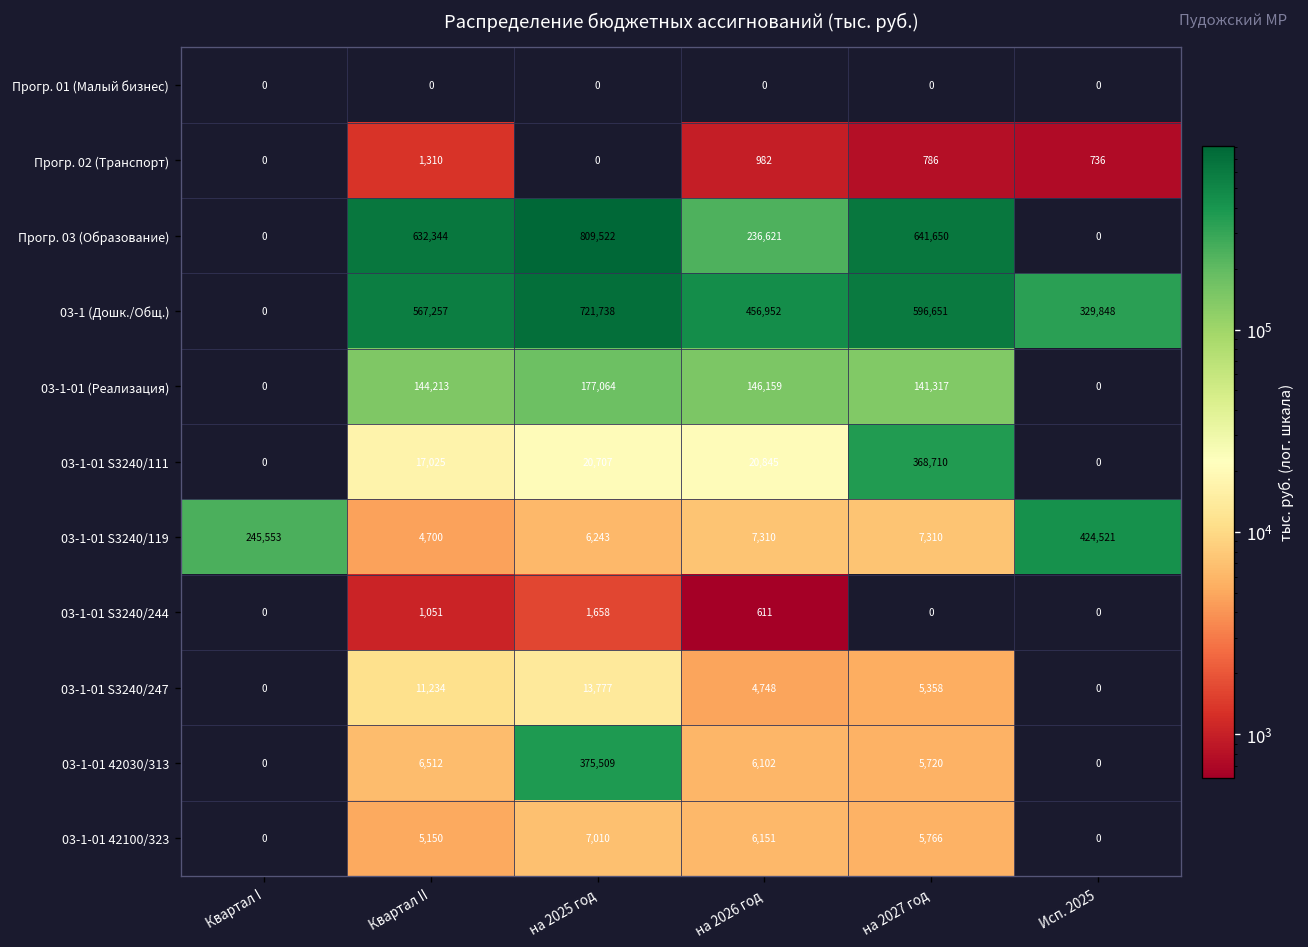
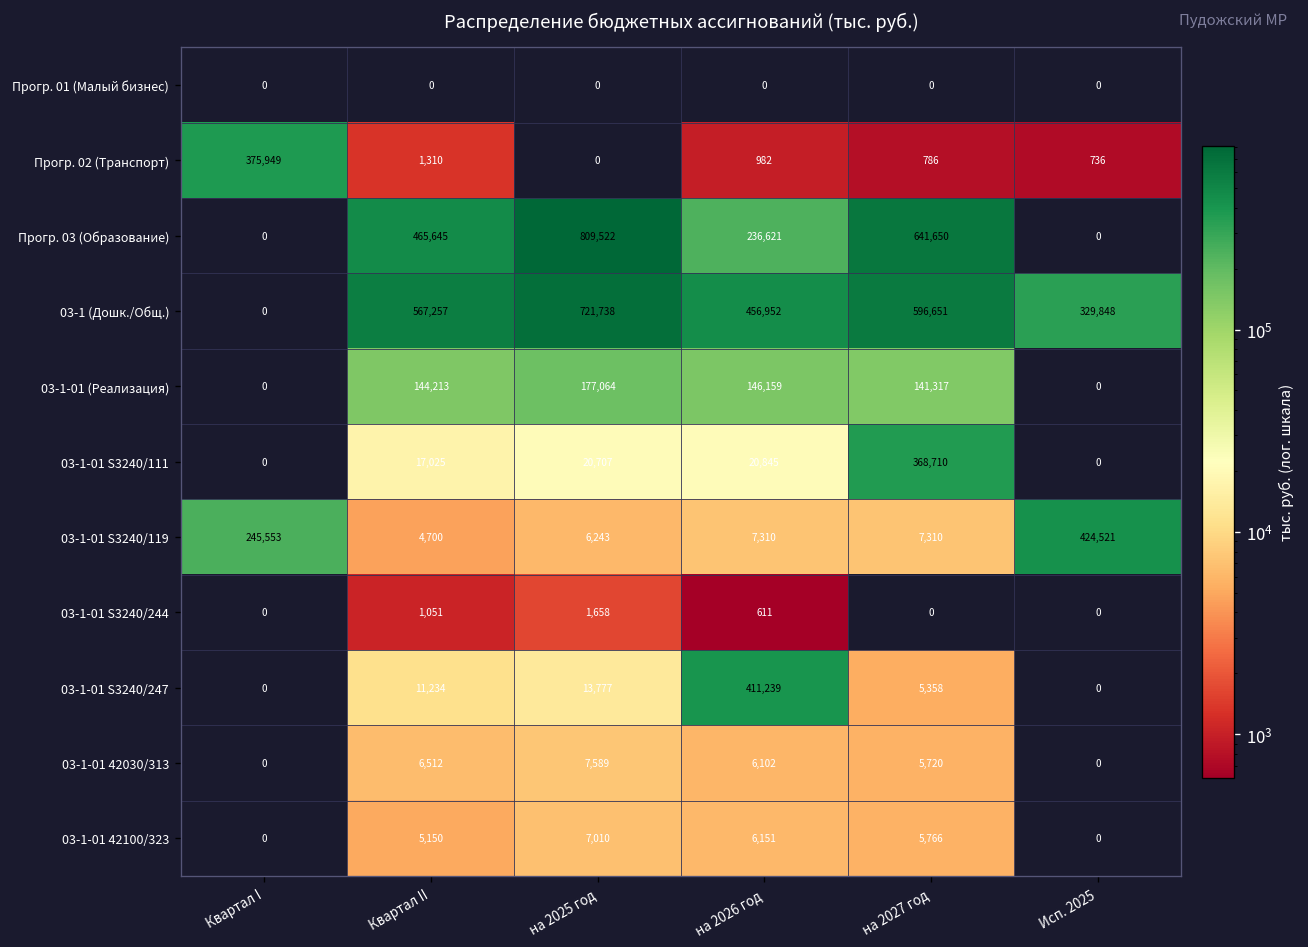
  {
    "Прогр. 01 (Малый бизнес)": {
      "Квартал I": "0",
      "Квартал II": "0",
      "на 2025 год": "0",
      "на 2026 год": "0",
      "на 2027 год": "0",
      "Исп. 2025": "0"
    },
    "Прогр. 02 (Транспорт)": {
-     "Квартал I": "0",
+     "Квартал I": "375,949",
      "Квартал II": "1,310",
      "на 2025 год": "0",
      "на 2026 год": "982",
      "на 2027 год": "786",
      "Исп. 2025": "736"
    },
    "Прогр. 03 (Образование)": {
      "Квартал I": "0",
-     "Квартал II": "632,344",
+     "Квартал II": "465,645",
      "на 2025 год": "809,522",
      "на 2026 год": "236,621",
      "на 2027 год": "641,650",
      "Исп. 2025": "0"
    },
    "03-1 (Дошк./Общ.)": {
      "Квартал I": "0",
      "Квартал II": "567,257",
      "на 2025 год": "721,738",
      "на 2026 год": "456,952",
      "на 2027 год": "596,651",
      "Исп. 2025": "329,848"
    },
    "03-1-01 (Реализация)": {
      "Квартал I": "0",
      "Квартал II": "144,213",
      "на 2025 год": "177,064",
      "на 2026 год": "146,159",
      "на 2027 год": "141,317",
      "Исп. 2025": "0"
    },
    "03-1-01 S3240/111": {
      "Квартал I": "0",
      "Квартал II": "17,025",
      "на 2025 год": "20,707",
      "на 2026 год": "20,845",
      "на 2027 год": "368,710",
      "Исп. 2025": "0"
    },
    "03-1-01 S3240/119": {
      "Квартал I": "245,553",
      "Квартал II": "4,700",
      "на 2025 год": "6,243",
      "на 2026 год": "7,310",
      "на 2027 год": "7,310",
      "Исп. 2025": "424,521"
    },
    "03-1-01 S3240/244": {
      "Квартал I": "0",
      "Квартал II": "1,051",
      "на 2025 год": "1,658",
      "на 2026 год": "611",
      "на 2027 год": "0",
      "Исп. 2025": "0"
    },
    "03-1-01 S3240/247": {
      "Квартал I": "0",
      "Квартал II": "11,234",
      "на 2025 год": "13,777",
-     "на 2026 год": "4,748",
+     "на 2026 год": "411,239",
      "на 2027 год": "5,358",
      "Исп. 2025": "0"
    },
    "03-1-01 42030/313": {
      "Квартал I": "0",
      "Квартал II": "6,512",
-     "на 2025 год": "375,509",
+     "на 2025 год": "7,589",
      "на 2026 год": "6,102",
      "на 2027 год": "5,720",
      "Исп. 2025": "0"
    },
    "03-1-01 42100/323": {
      "Квартал I": "0",
      "Квартал II": "5,150",
      "на 2025 год": "7,010",
      "на 2026 год": "6,151",
      "на 2027 год": "5,766",
      "Исп. 2025": "0"
    }
  }
